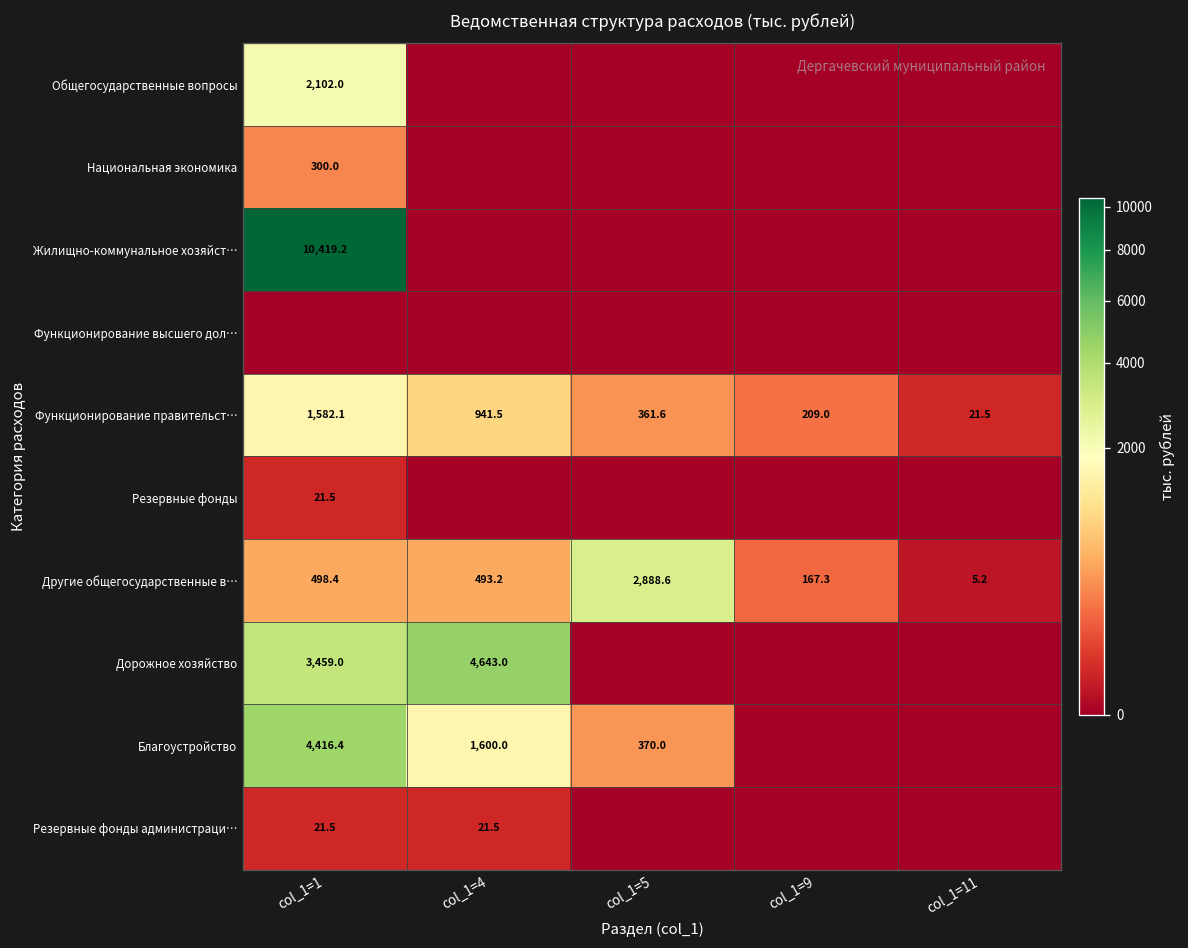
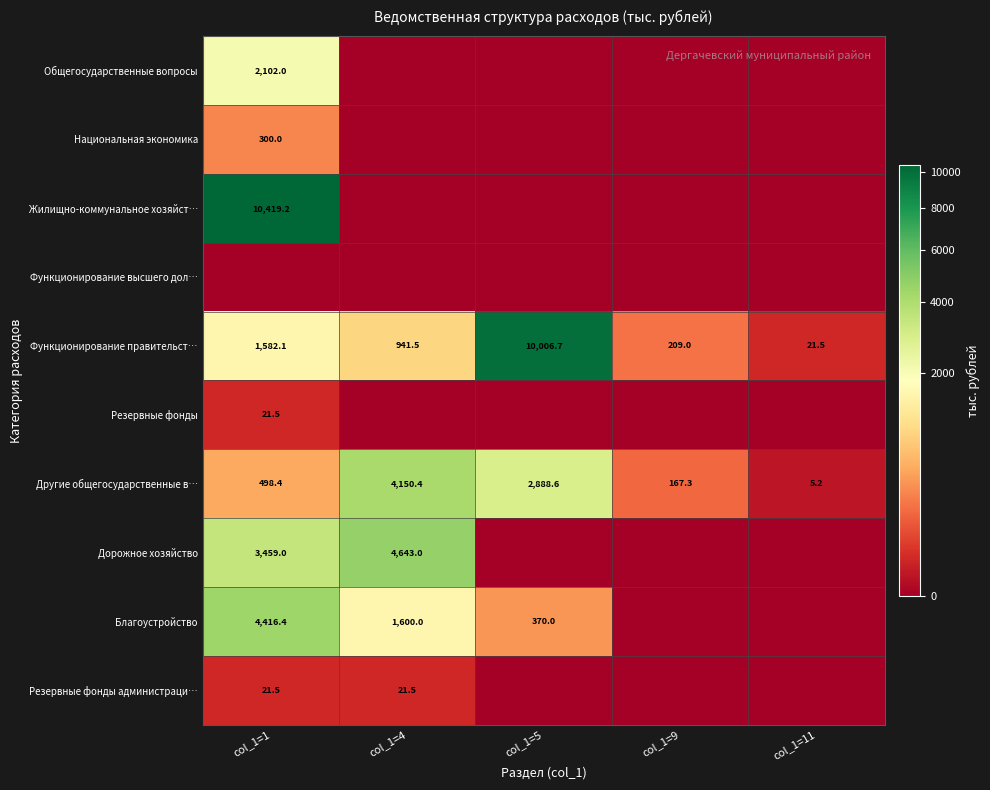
  {
    "Общегосударственные вопросы": {
      "col_1=1": "2,102.0"
    },
    "Национальная экономика": {
      "col_1=1": "300.0"
    },
    "Жилищно-коммунальное хозяйст…": {
      "col_1=1": "10,419.2"
    },
    "Функционирование правительст…": {
      "col_1=1": "1,582.1",
      "col_1=4": "941.5",
-     "col_1=5": "361.6",
+     "col_1=5": "10,006.7",
      "col_1=9": "209.0",
      "col_1=11": "21.5"
    },
    "Резервные фонды": {
      "col_1=1": "21.5"
    },
    "Другие общегосударственные в…": {
      "col_1=1": "498.4",
-     "col_1=4": "493.2",
+     "col_1=4": "4,150.4",
      "col_1=5": "2,888.6",
      "col_1=9": "167.3",
      "col_1=11": "5.2"
    },
    "Дорожное хозяйство": {
      "col_1=1": "3,459.0",
      "col_1=4": "4,643.0"
    },
    "Благоустройство": {
      "col_1=1": "4,416.4",
      "col_1=4": "1,600.0",
      "col_1=5": "370.0"
    },
    "Резервные фонды администраци…": {
      "col_1=1": "21.5",
      "col_1=4": "21.5"
    }
  }
